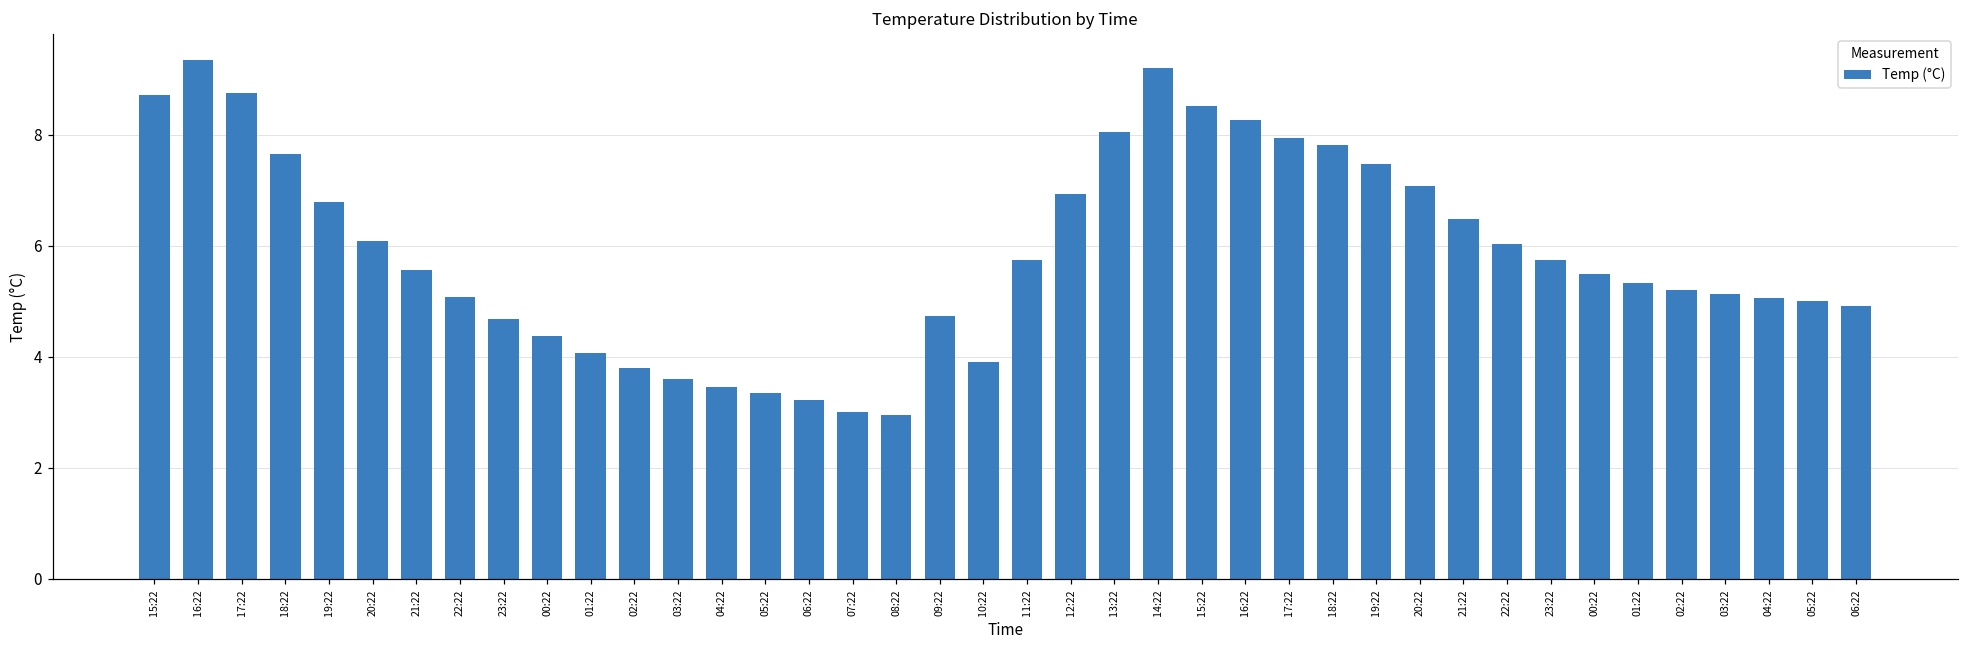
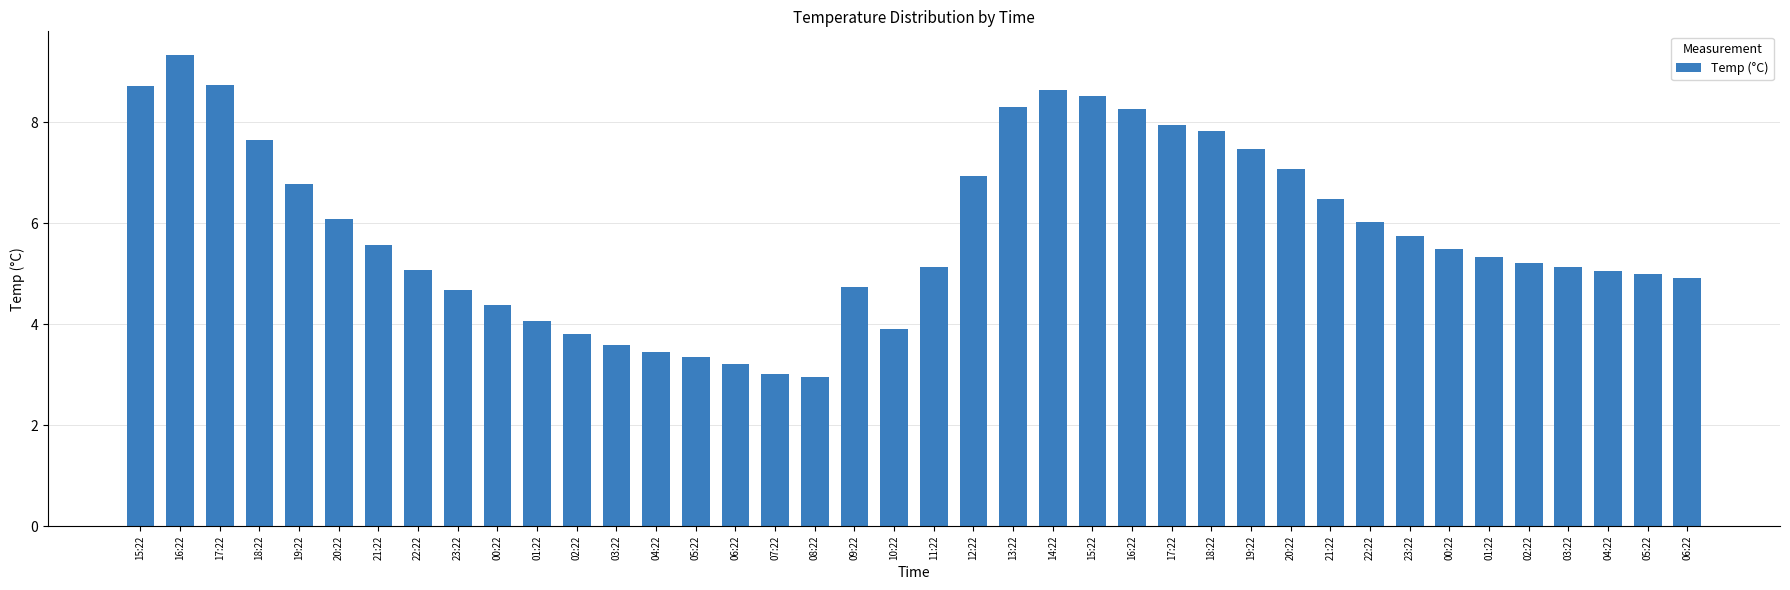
  {
    "07:22": 3.0,
    "08:22": 3.0,
    "09:22": 4.7,
    "10:22": 3.9,
-   "11:22": 5.7,
+   "11:22": 5.1,
    "12:22": 6.9,
-   "13:22": 8.0,
-   "14:22": 9.2
+   "13:22": 8.3,
+   "14:22": 8.6
  }
